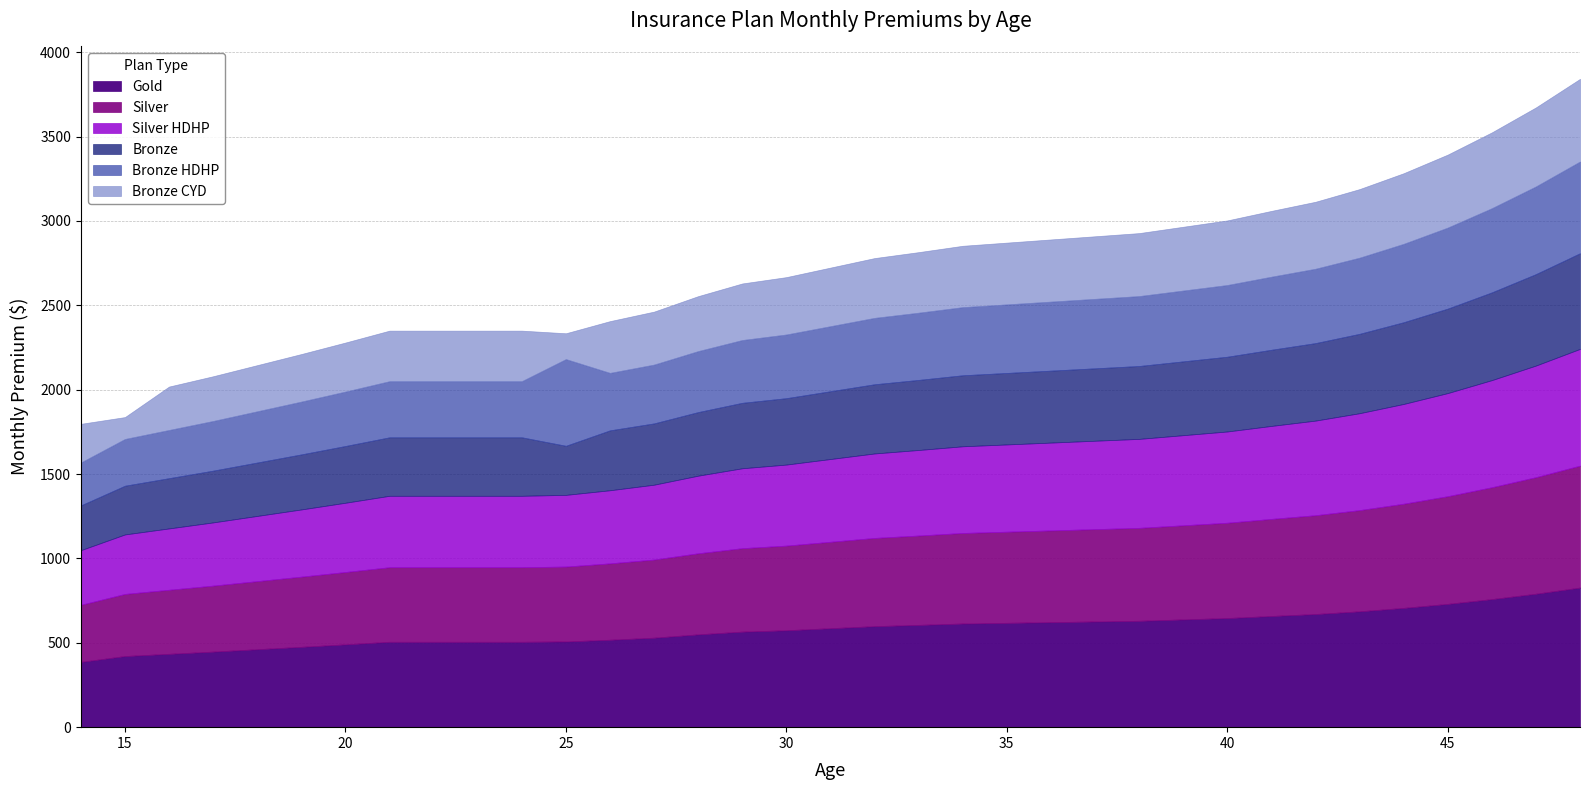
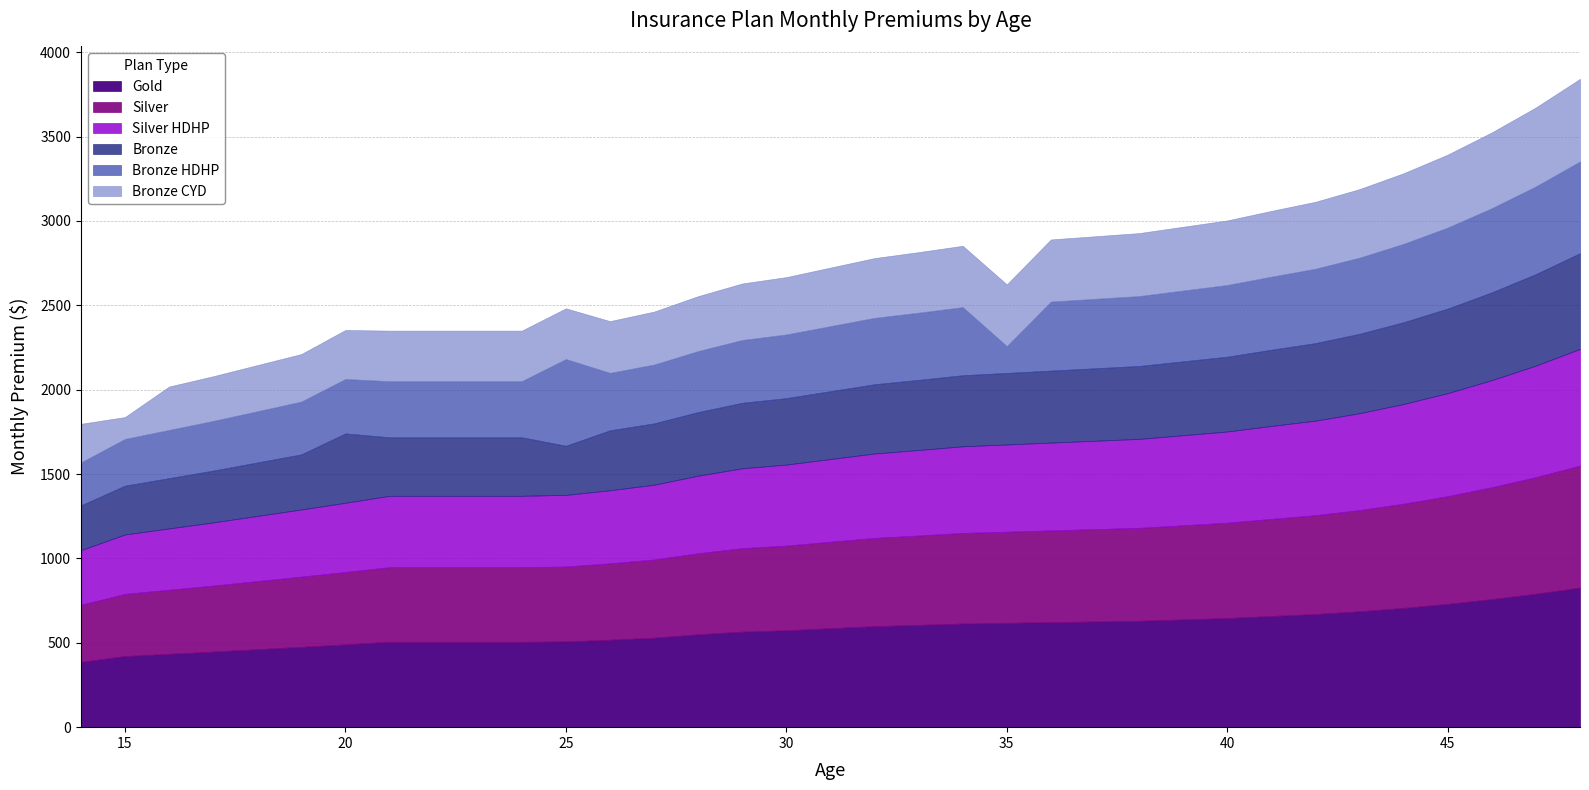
  {
    "Silver HDHP": {
      "15": 350,
      "20": 410,
      "25": 420,
      "30": 480,
      "35": 520,
      "40": 540,
      "45": 610
    },
    "Bronze": {
      "15": 290,
-     "20": 340,
+     "20": 410,
      "25": 290,
      "30": 390,
      "35": 420,
      "40": 440,
      "45": 500
    },
    "Bronze HDHP": {
      "15": 280,
      "20": 320,
      "25": 510,
      "30": 380,
-     "35": 410,
+     "35": 160,
      "40": 420,
      "45": 480
    },
    "Bronze CYD": {
      "15": 130,
      "20": 290,
-     "25": 150,
+     "25": 300,
      "30": 340,
      "35": 370,
      "40": 380,
      "45": 430
    }
  }
